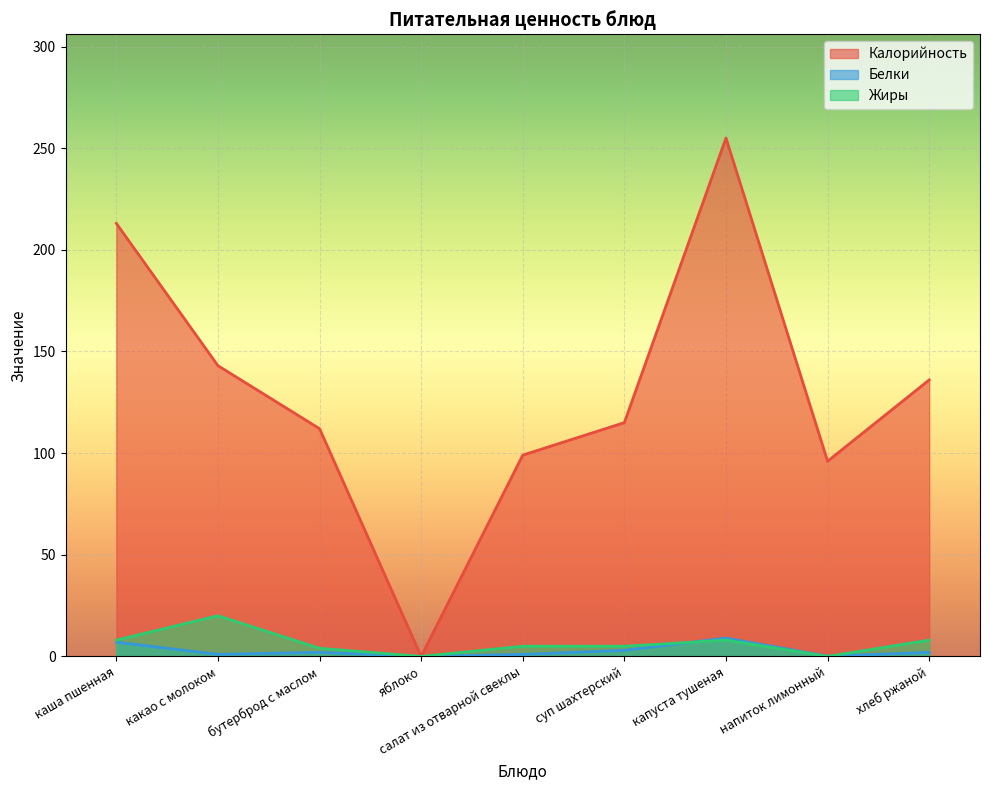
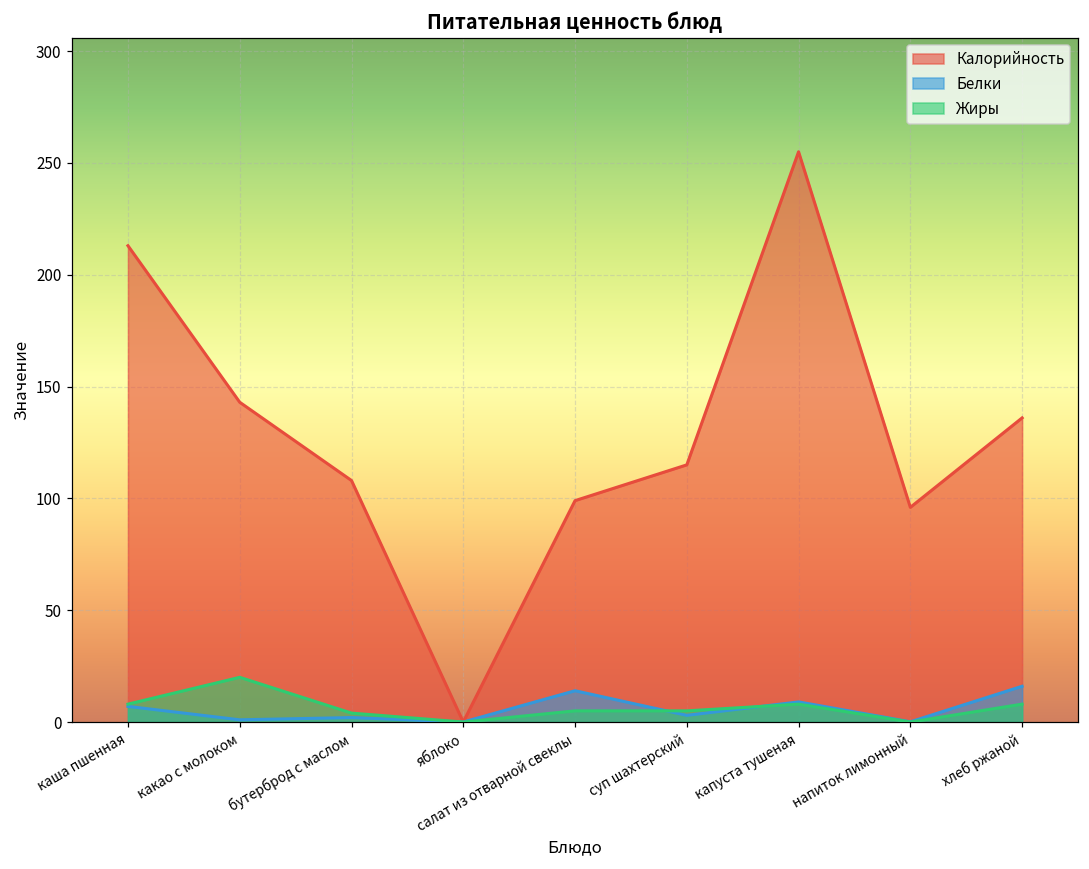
  {
    "Калорийность": {
      "каша пшенная": 213,
      "какао с молоком": 143,
-     "бутерброд с маслом": 112,
+     "бутерброд с маслом": 108,
      "салат из отварной свеклы": 99,
      "суп шахтерский": 115,
      "капуста тушеная": 255,
      "напиток лимонный": 96,
      "хлеб ржаной": 136
    },
    "Белки": {
      "какао с молоком": 1,
      "бутерброд с маслом": 2,
-     "салат из отварной свеклы": 1,
+     "салат из отварной свеклы": 14,
      "суп шахтерский": 3,
-     "хлеб ржаной": 2
+     "хлеб ржаной": 16
    },
    "Жиры": {
      "какао с молоком": 20,
      "бутерброд с маслом": 4,
      "салат из отварной свеклы": 5,
      "суп шахтерский": 5,
      "хлеб ржаной": 8
    }
  }
